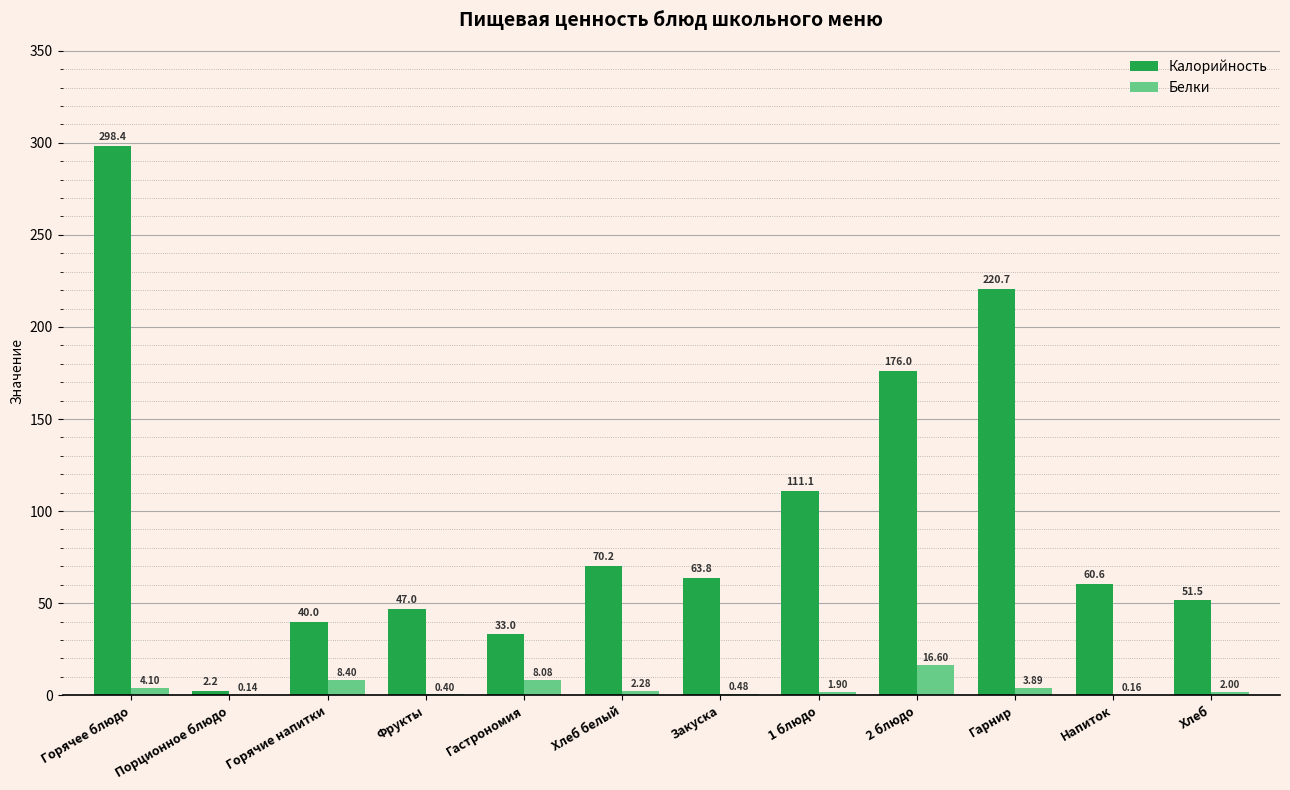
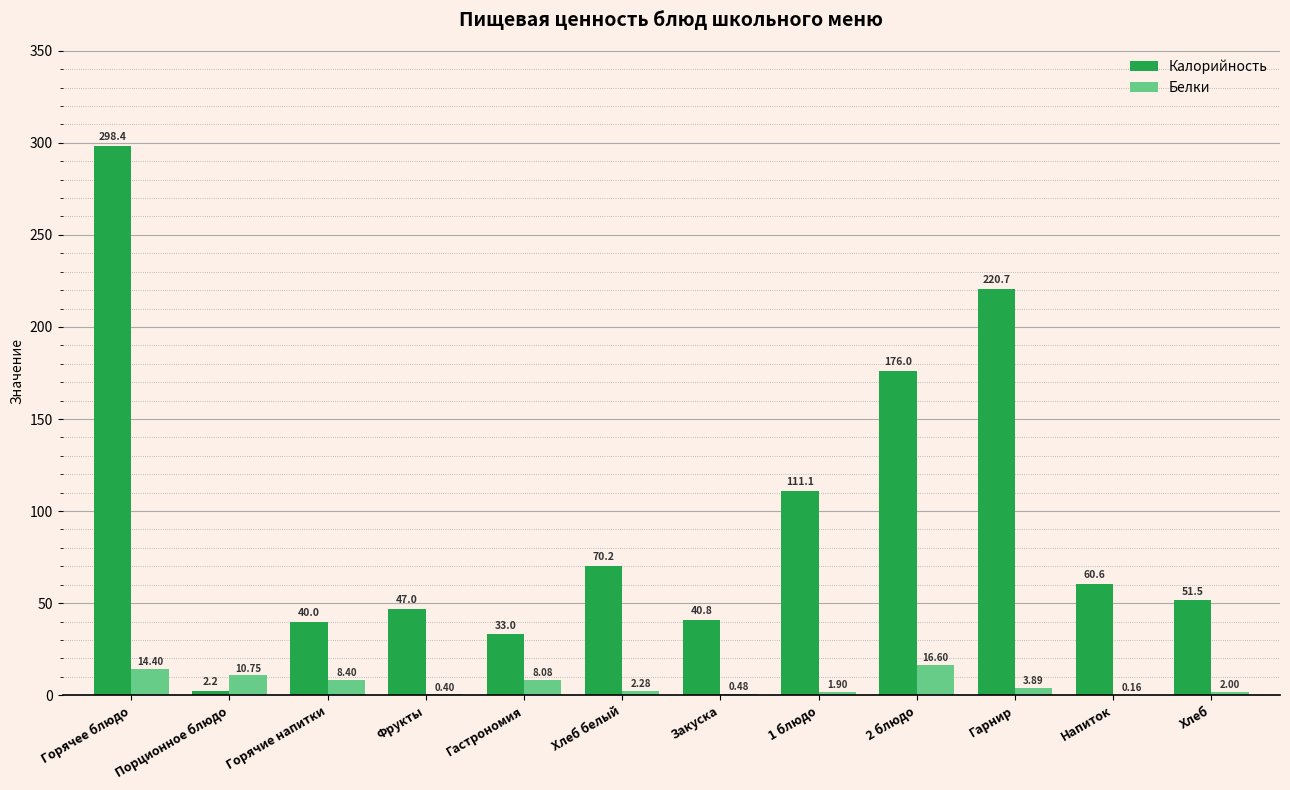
  {
    "Калорийность": {
      "Горячее блюдо": 298.4,
      "Порционное блюдо": 2.2,
      "Горячие напитки": 40.0,
      "Фрукты": 47.0,
      "Гастрономия": 33.0,
      "Хлеб белый": 70.2,
-     "Закуска": 63.8,
+     "Закуска": 40.8,
      "1 блюдо": 111.1,
      "2 блюдо": 176.0,
      "Гарнир": 220.7,
      "Напиток": 60.6,
      "Хлеб": 51.5
    },
    "Белки": {
-     "Горячее блюдо": 4.10,
-     "Порционное блюдо": 0.14,
+     "Горячее блюдо": 14.40,
+     "Порционное блюдо": 10.75,
      "Горячие напитки": 8.40,
      "Фрукты": 0.40,
      "Гастрономия": 8.08,
      "Хлеб белый": 2.28,
      "Закуска": 0.48,
      "1 блюдо": 1.90,
      "2 блюдо": 16.60,
      "Гарнир": 3.89,
      "Напиток": 0.16,
      "Хлеб": 2.00
    }
  }
